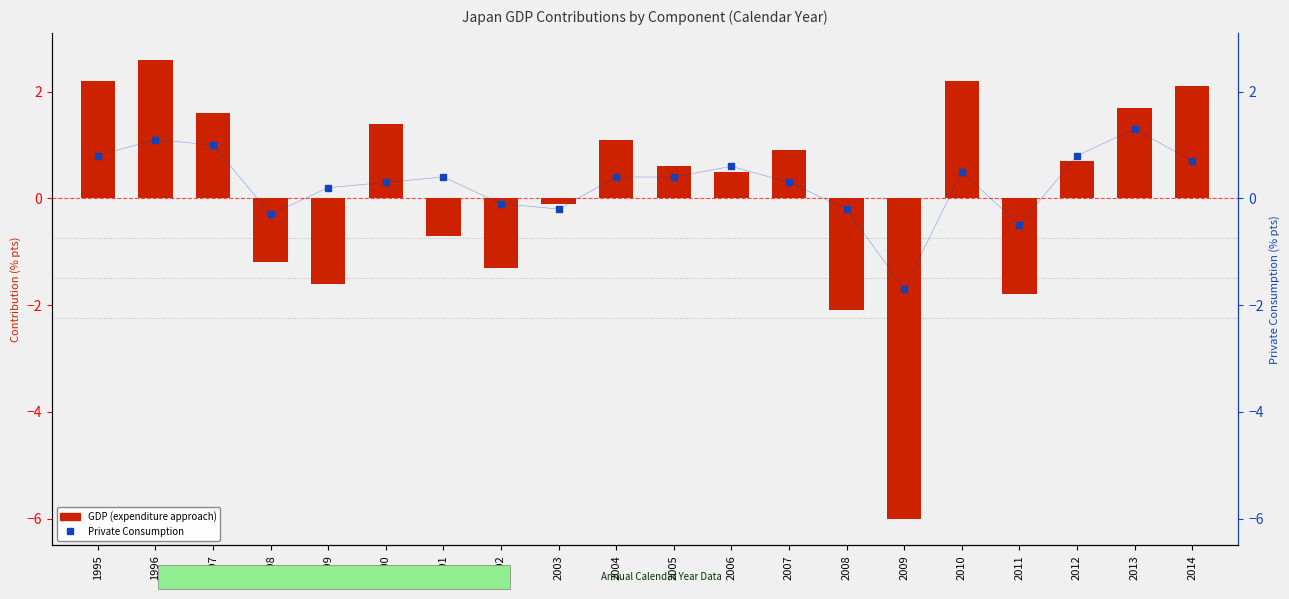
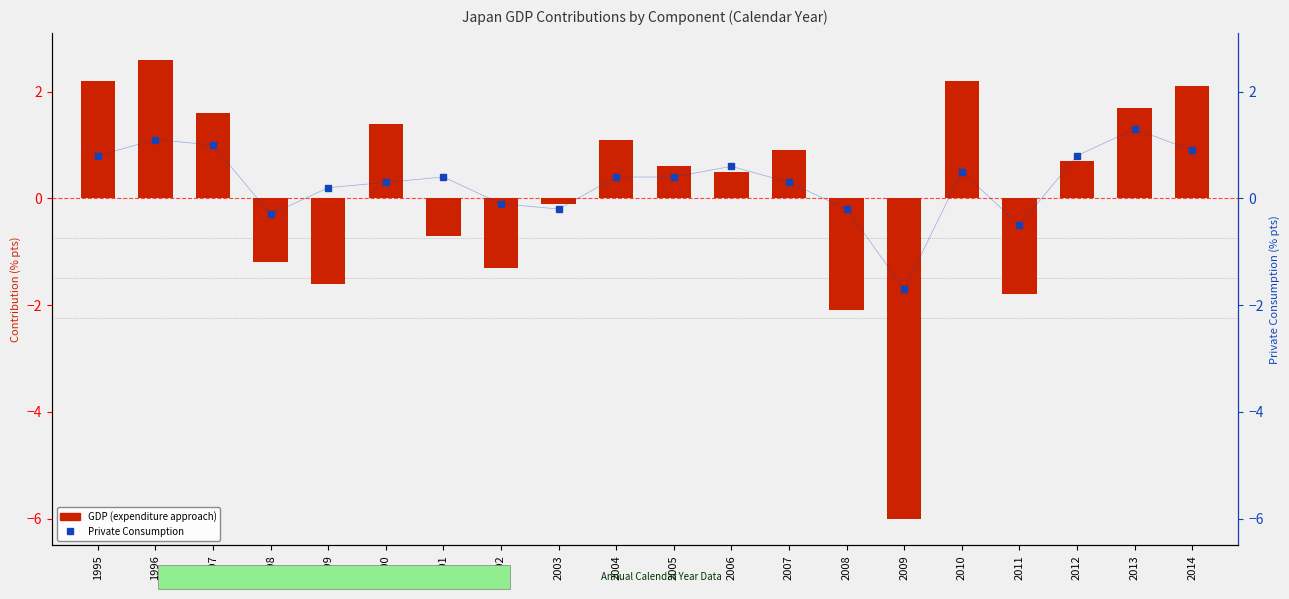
  {
    "Private Consumption": {
      "1995": 0.8,
      "1996": 1.1,
-     "2014": 0.7
+     "2014": 0.9
    }
  }
